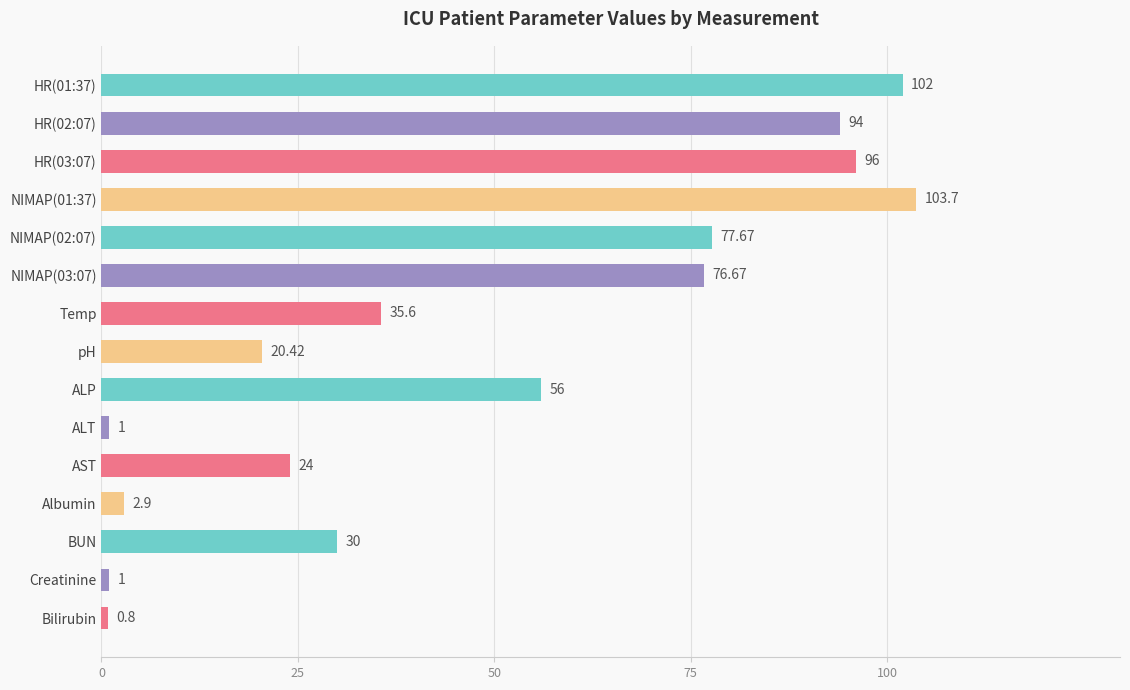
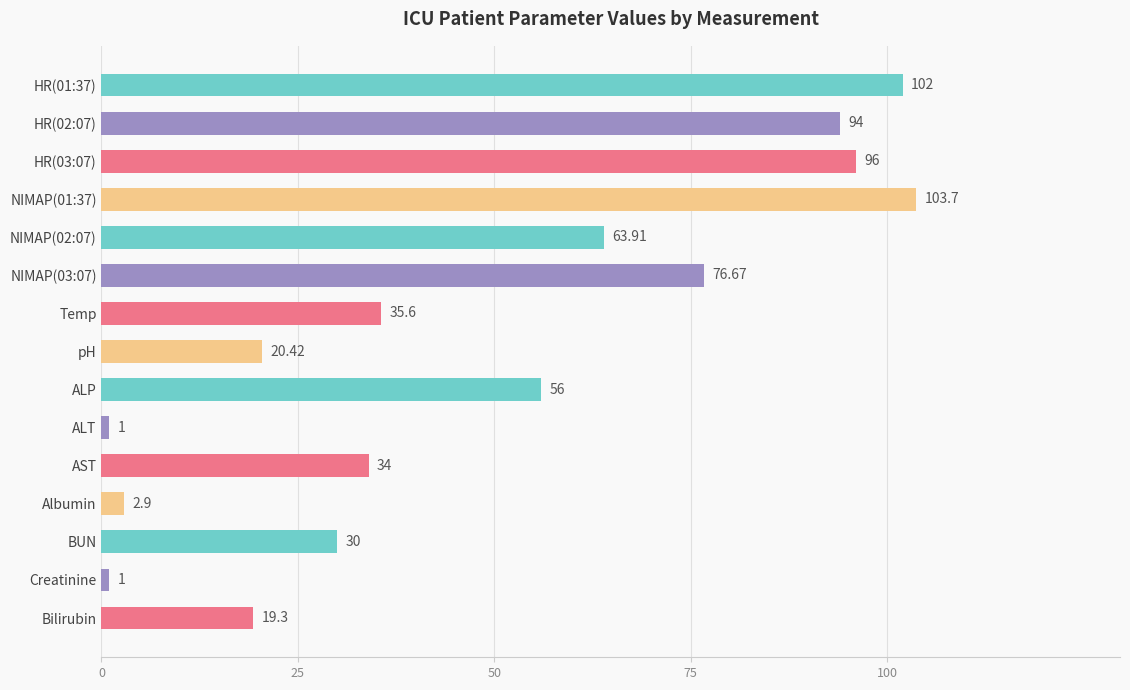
  {
    "HR(01:37)": 102,
    "HR(02:07)": 94,
    "HR(03:07)": 96,
    "NIMAP(01:37)": 103.7,
-   "NIMAP(02:07)": 77.67,
+   "NIMAP(02:07)": 63.91,
    "NIMAP(03:07)": 76.67,
    "Temp": 35.6,
    "pH": 20.42,
    "ALP": 56,
    "ALT": 1,
-   "AST": 24,
+   "AST": 34,
    "Albumin": 2.9,
    "BUN": 30,
    "Creatinine": 1,
-   "Bilirubin": 0.8
+   "Bilirubin": 19.3
  }
